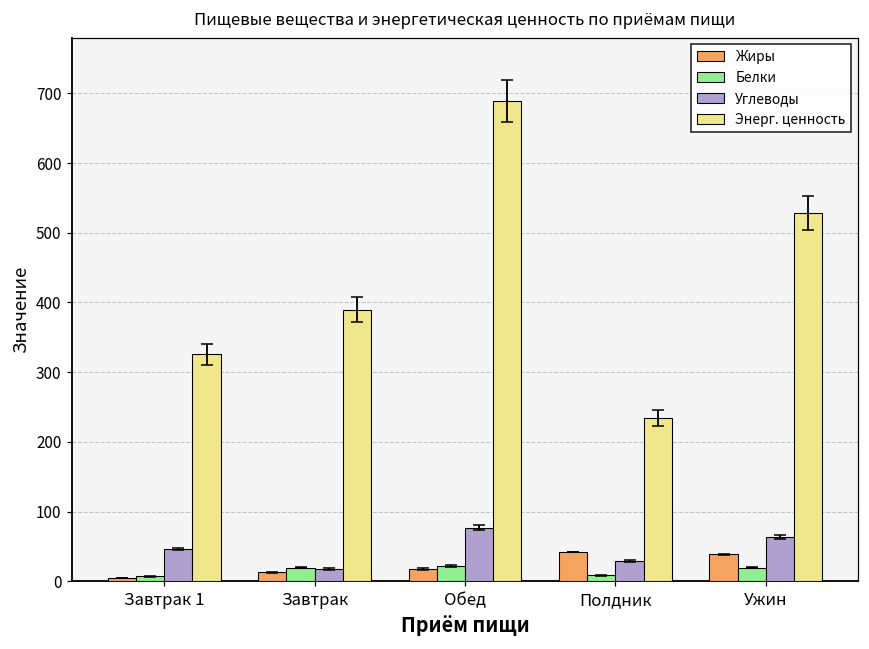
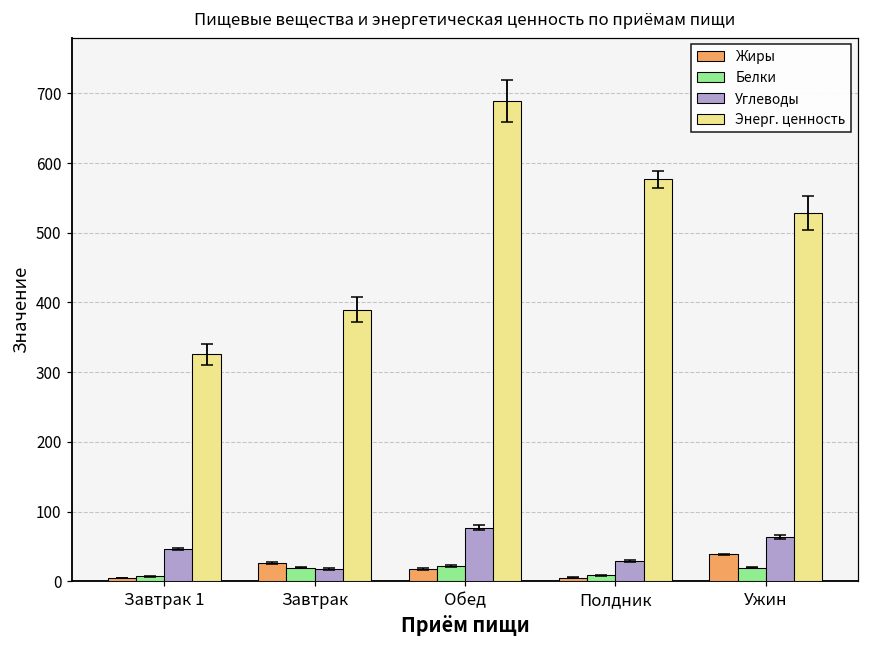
  {
    "Жиры": {
      "Завтрак 1": 0,
-     "Завтрак": 10,
+     "Завтрак": 30,
      "Обед": 20,
-     "Полдник": 40,
+     "Полдник": 10,
      "Ужин": 40
    },
    "Белки": {
      "Завтрак 1": 10,
      "Завтрак": 20,
      "Обед": 20,
      "Полдник": 10,
      "Ужин": 20
    },
    "Углеводы": {
      "Завтрак 1": 50,
      "Завтрак": 20,
      "Обед": 80,
      "Полдник": 30,
      "Ужин": 60
    },
    "Энерг. ценность": {
      "Завтрак 1": 330,
      "Завтрак": 390,
      "Обед": 690,
-     "Полдник": 230,
+     "Полдник": 580,
      "Ужин": 530
    }
  }
